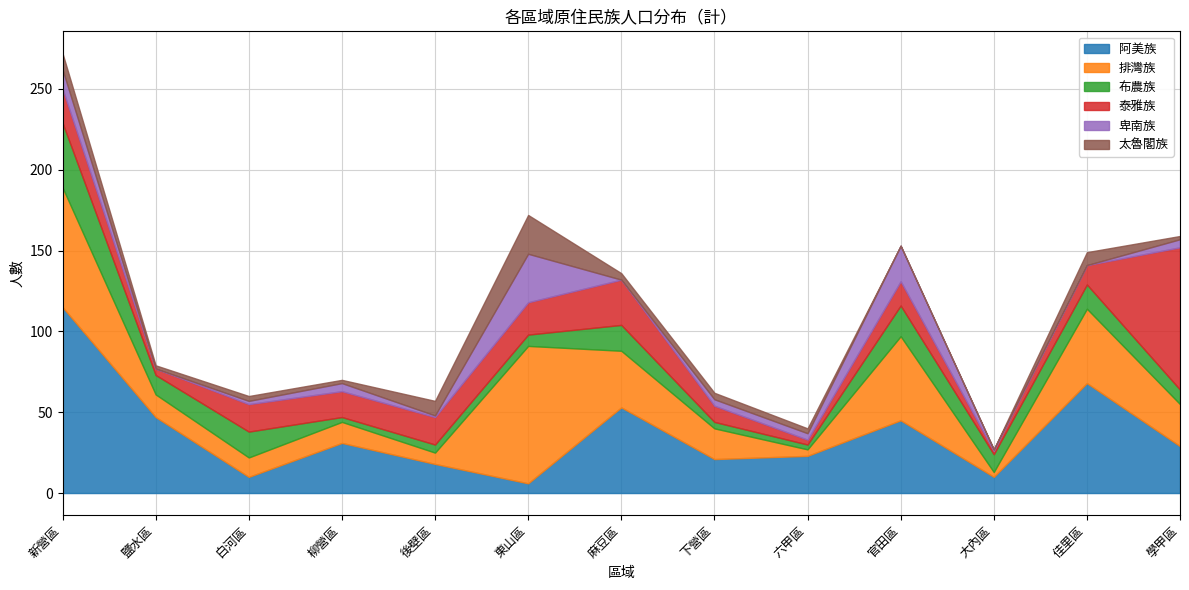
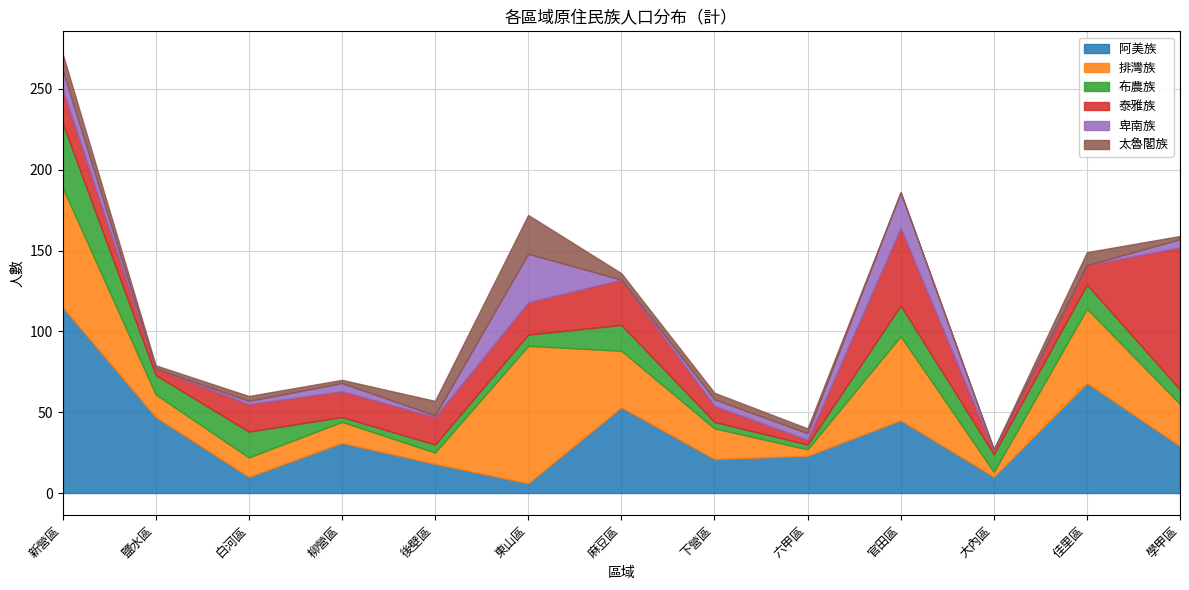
  {
    "阿美族": {
      "新營區": 115,
      "鹽水區": 47,
      "白河區": 10,
      "柳營區": 31,
      "後壁區": 18,
      "東山區": 6,
      "麻豆區": 53,
      "下營區": 21,
      "六甲區": 23,
      "官田區": 45,
      "大內區": 10,
      "佳里區": 68,
      "學甲區": 29
    },
    "排灣族": {
      "新營區": 74,
      "鹽水區": 14,
      "白河區": 12,
      "柳營區": 13,
      "後壁區": 7,
      "東山區": 85,
      "麻豆區": 35,
      "下營區": 19,
      "六甲區": 4,
      "官田區": 52,
      "大內區": 3,
      "佳里區": 46,
      "學甲區": 26
    },
    "布農族": {
      "新營區": 40,
      "鹽水區": 12,
      "白河區": 16,
      "柳營區": 3,
      "後壁區": 5,
      "東山區": 7,
      "麻豆區": 16,
      "下營區": 4,
      "六甲區": 3,
      "官田區": 19,
      "大內區": 11,
      "佳里區": 15,
      "學甲區": 9
    },
    "泰雅族": {
      "新營區": 21,
      "白河區": 17,
      "柳營區": 16,
      "東山區": 20,
      "下營區": 10,
      "六甲區": 3,
-     "官田區": 15,
+     "官田區": 48,
      "學甲區": 88
    },
    "卑南族": {
      "新營區": 12,
      "白河區": 2,
      "柳營區": 5,
      "東山區": 30,
      "下營區": 4,
      "六甲區": 4,
      "學甲區": 5
    },
    "太魯閣族": {
      "新營區": 10,
      "鹽水區": 2,
      "白河區": 3,
      "柳營區": 2,
      "後壁區": 9,
      "東山區": 24,
      "麻豆區": 4,
      "下營區": 4,
      "六甲區": 3,
      "佳里區": 8,
      "學甲區": 2
    }
  }
